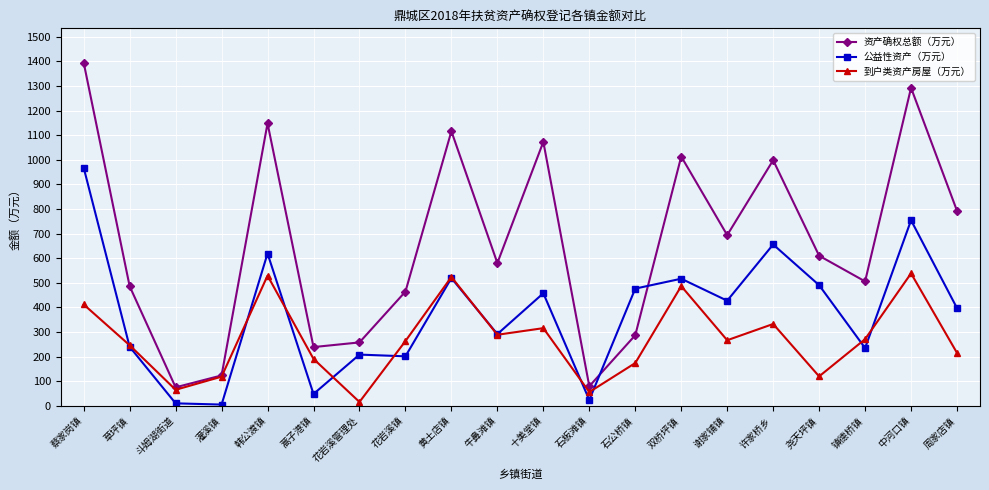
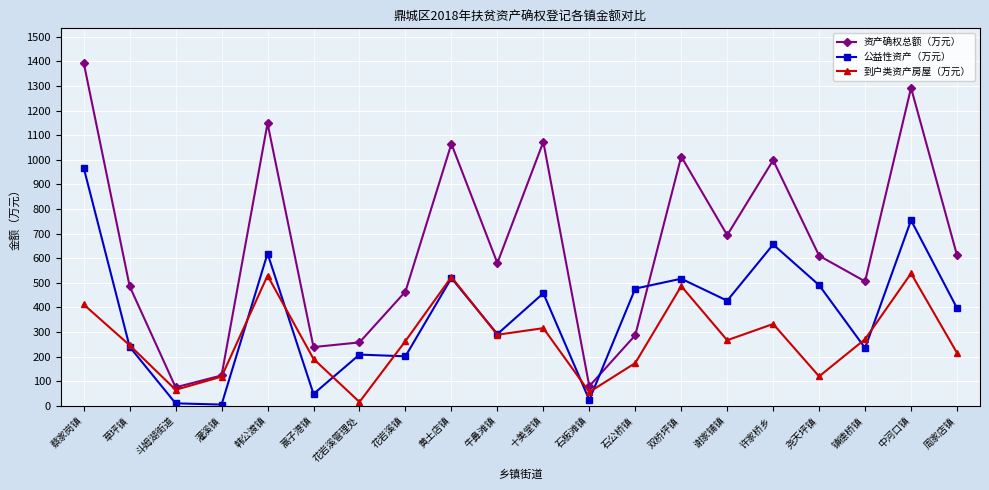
  {
    "资产确权总额（万元）": {
      "蔡家岗镇": 1390,
      "草坪镇": 490,
      "韩公渡镇": 1150,
      "蒿子港镇": 240,
      "花岩溪管理处": 260,
      "花岩溪镇": 460,
-     "黄土店镇": 1120,
+     "黄土店镇": 1060,
      "牛鼻滩镇": 580,
      "十美堂镇": 1070,
      "石板滩镇": 80,
      "石公桥镇": 290,
      "双桥坪镇": 1010,
      "谢家铺镇": 690,
      "许家桥乡": 1000,
      "尧天坪镇": 610,
      "镇德桥镇": 510,
      "中河口镇": 1290,
-     "周家店镇": 790
+     "周家店镇": 610
    },
    "公益性资产（万元）": {
      "蔡家岗镇": 970,
      "斗姆湖街道": 10,
      "灌溪镇": 10,
      "韩公渡镇": 620,
      "蒿子港镇": 50,
      "花岩溪管理处": 210,
      "花岩溪镇": 200,
      "十美堂镇": 460,
      "石板滩镇": 20,
      "石公桥镇": 480,
      "双桥坪镇": 520,
      "谢家铺镇": 430,
      "许家桥乡": 660,
      "尧天坪镇": 490,
      "镇德桥镇": 230,
      "中河口镇": 750,
      "周家店镇": 400
    },
    "到户类资产房屋（万元）": {
      "蔡家岗镇": 410,
      "韩公渡镇": 530,
      "蒿子港镇": 190,
      "花岩溪管理处": 20,
      "花岩溪镇": 260,
      "十美堂镇": 320,
      "石板滩镇": 60,
      "石公桥镇": 170,
      "双桥坪镇": 490,
      "谢家铺镇": 270,
      "许家桥乡": 330,
      "尧天坪镇": 120,
      "镇德桥镇": 270,
      "中河口镇": 540,
      "周家店镇": 210
    }
  }
